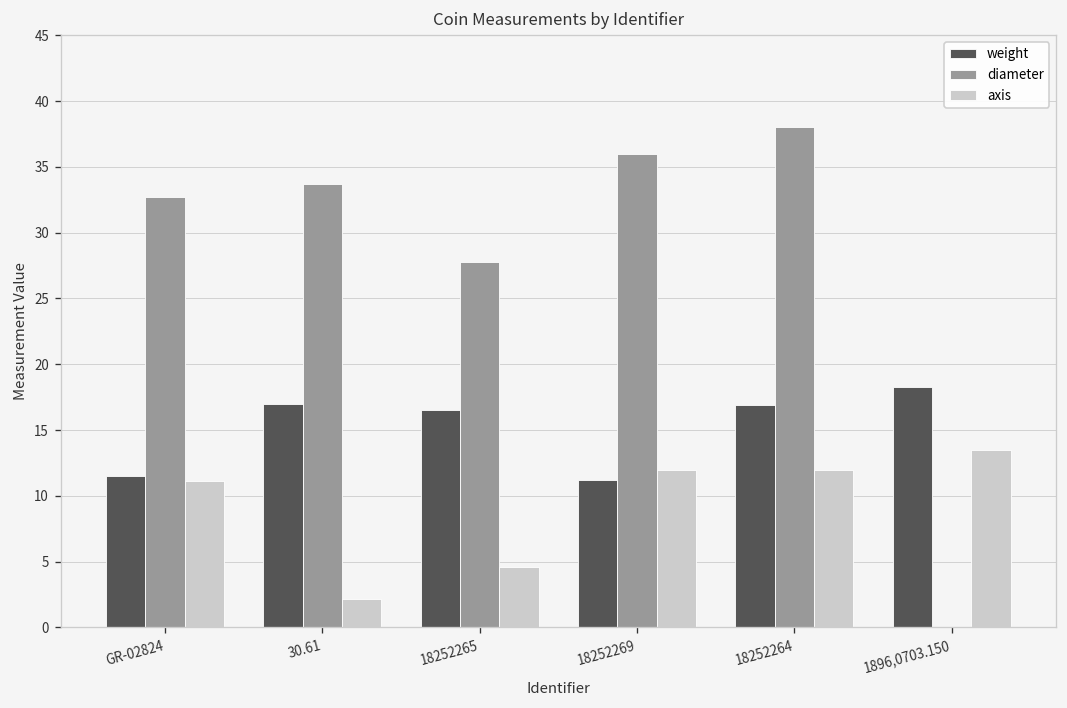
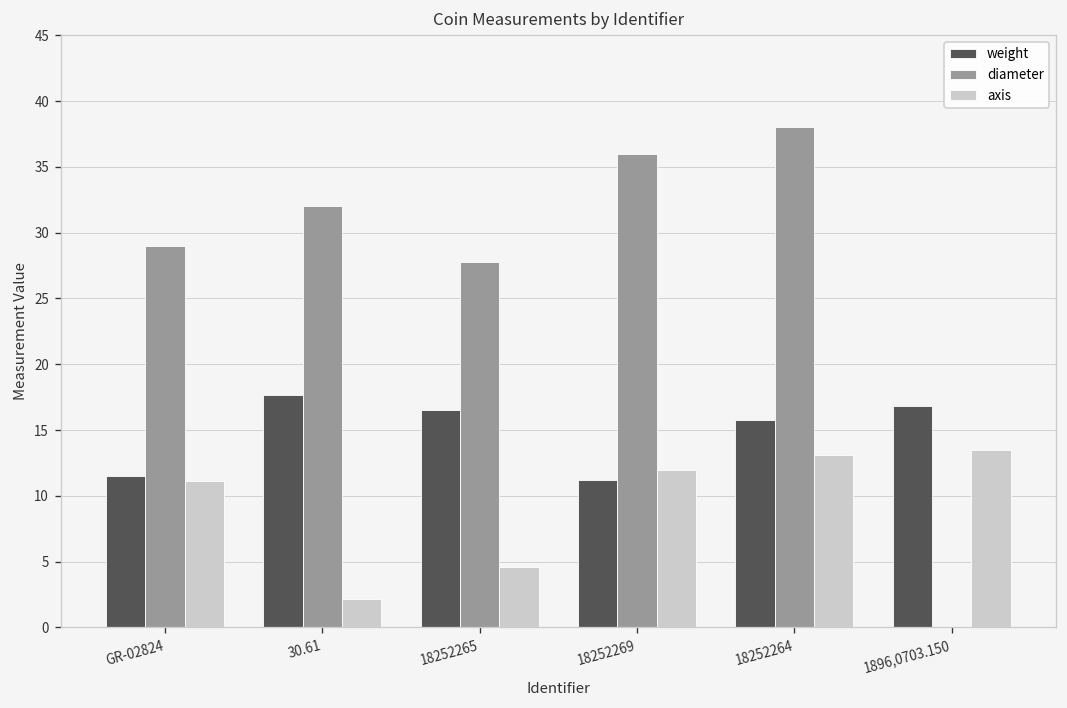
  {
    "weight": {
      "GR-02824": 11.5,
-     "30.61": 17.0,
+     "30.61": 17.7,
      "18252265": 16.5,
      "18252269": 11.2,
-     "18252264": 16.9,
-     "1896,0703.150": 18.3
+     "18252264": 15.8,
+     "1896,0703.150": 16.9
    },
    "diameter": {
-     "GR-02824": 32.7,
-     "30.61": 33.7,
+     "GR-02824": 29.0,
+     "30.61": 32.0,
      "18252265": 27.8,
      "18252269": 36.0,
      "18252264": 38.0,
      "1896,0703.150": 0.0
    },
    "axis": {
      "GR-02824": 11.1,
      "30.61": 2.2,
      "18252265": 4.6,
      "18252269": 12.0,
-     "18252264": 12.0,
+     "18252264": 13.1,
      "1896,0703.150": 13.5
    }
  }
